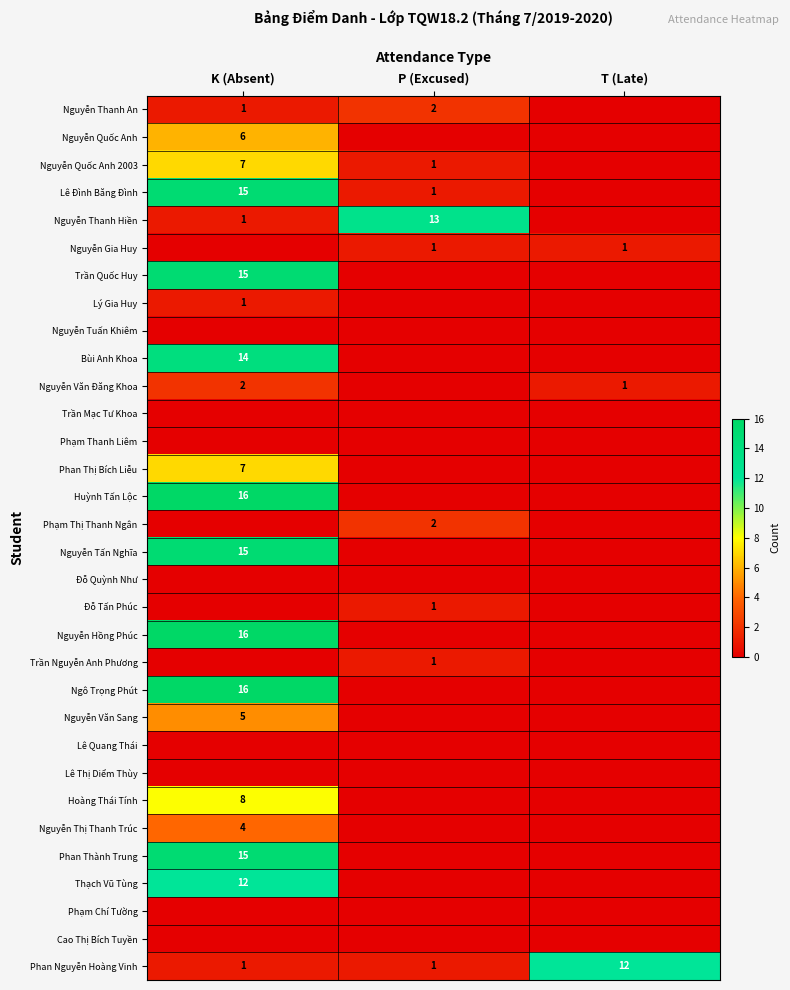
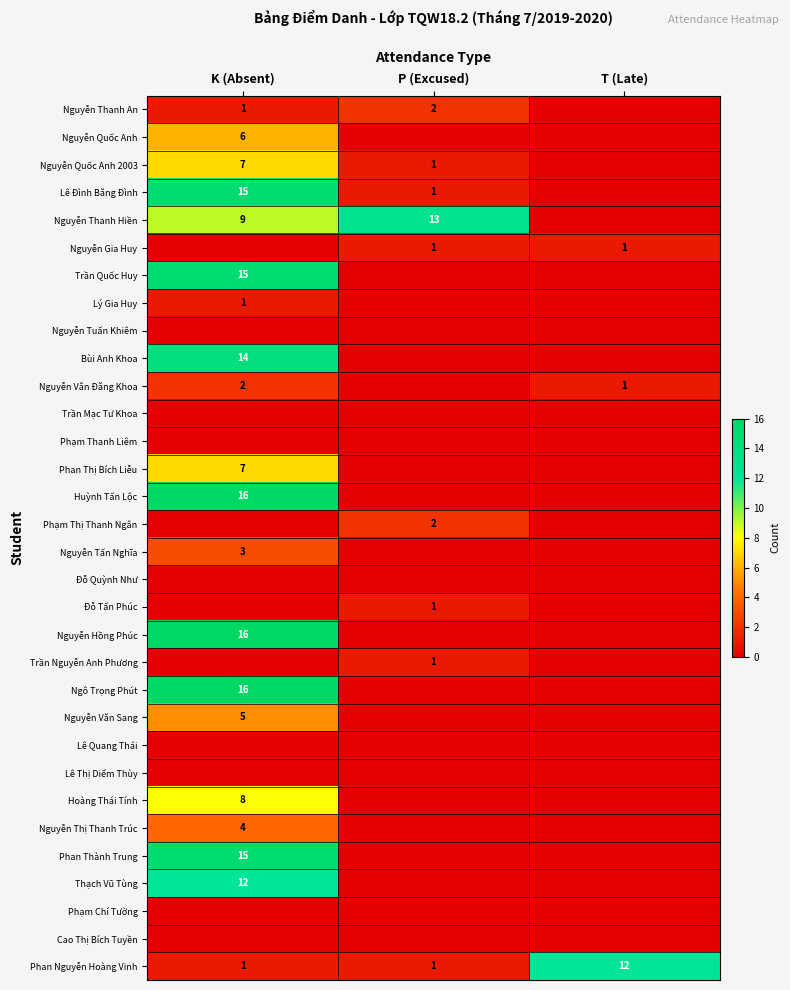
  {
    "Nguyễn Thanh An": {
      "K (Absent)": 1,
      "P (Excused)": 2
    },
    "Nguyễn Quốc Anh": {
      "K (Absent)": 6
    },
    "Nguyễn Quốc Anh 2003": {
      "K (Absent)": 7,
      "P (Excused)": 1
    },
    "Lê Đình Băng Đình": {
      "K (Absent)": 15,
      "P (Excused)": 1
    },
    "Nguyễn Thanh Hiền": {
-     "K (Absent)": 1,
+     "K (Absent)": 9,
      "P (Excused)": 13
    },
    "Nguyễn Gia Huy": {
      "P (Excused)": 1,
      "T (Late)": 1
    },
    "Trần Quốc Huy": {
      "K (Absent)": 15
    },
    "Lý Gia Huy": {
      "K (Absent)": 1
    },
    "Bùi Anh Khoa": {
      "K (Absent)": 14
    },
    "Nguyễn Văn Đăng Khoa": {
      "K (Absent)": 2,
      "T (Late)": 1
    },
    "Phan Thị Bích Liễu": {
      "K (Absent)": 7
    },
    "Huỳnh Tấn Lộc": {
      "K (Absent)": 16
    },
    "Phạm Thị Thanh Ngân": {
      "P (Excused)": 2
    },
    "Nguyễn Tấn Nghĩa": {
-     "K (Absent)": 15
+     "K (Absent)": 3
    },
    "Đỗ Tấn Phúc": {
      "P (Excused)": 1
    },
    "Nguyễn Hồng Phúc": {
      "K (Absent)": 16
    },
    "Trần Nguyễn Anh Phương": {
      "P (Excused)": 1
    },
    "Ngô Trọng Phút": {
      "K (Absent)": 16
    },
    "Nguyễn Văn Sang": {
      "K (Absent)": 5
    },
    "Hoàng Thái Tính": {
      "K (Absent)": 8
    },
    "Nguyễn Thị Thanh Trúc": {
      "K (Absent)": 4
    },
    "Phan Thành Trung": {
      "K (Absent)": 15
    },
    "Thạch Vũ Tùng": {
      "K (Absent)": 12
    },
    "Phan Nguyễn Hoàng Vinh": {
      "K (Absent)": 1,
      "P (Excused)": 1,
      "T (Late)": 12
    }
  }
